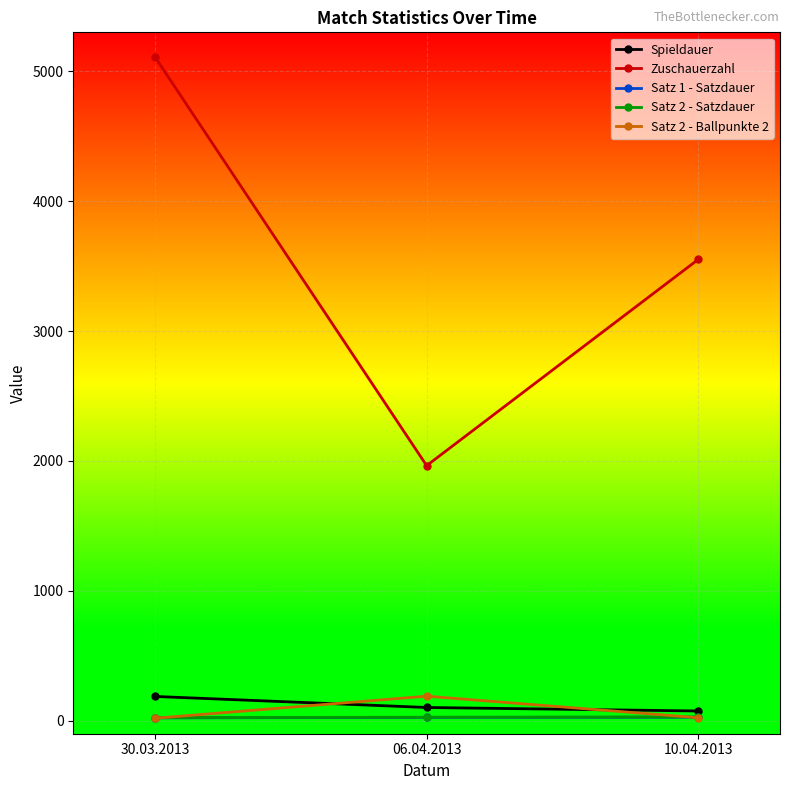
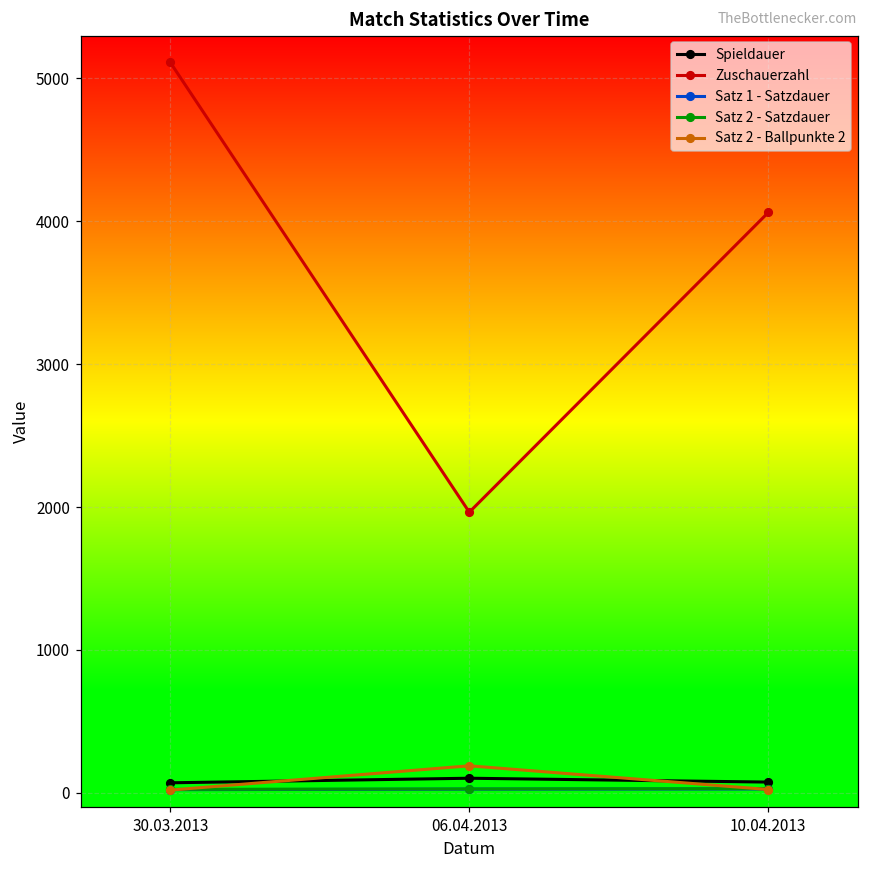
  {
    "Spieldauer": {
-     "30.03.2013": 190,
+     "30.03.2013": 70,
      "06.04.2013": 100,
      "10.04.2013": 80
    },
    "Zuschauerzahl": {
      "30.03.2013": 5110,
      "06.04.2013": 1960,
-     "10.04.2013": 3550
+     "10.04.2013": 4060
    },
    "Satz 2 - Satzdauer": {
      "06.04.2013": 30
    },
    "Satz 2 - Ballpunkte 2": {
      "06.04.2013": 190
    }
  }
